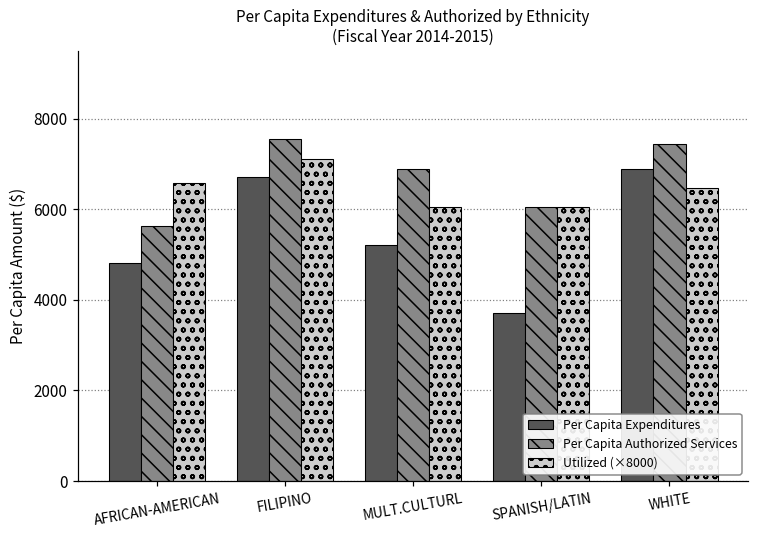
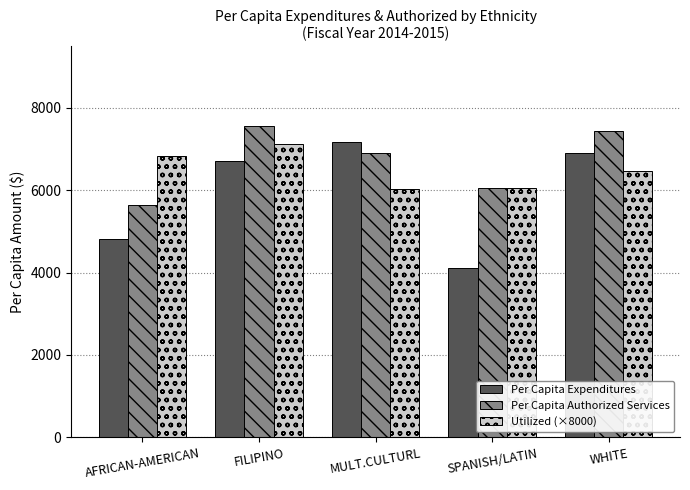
  {
    "Per Capita Expenditures": {
      "AFRICAN-AMERICAN": 4800,
      "FILIPINO": 6700,
-     "MULT.CULTURL": 5200,
-     "SPANISH/LATIN": 3700,
+     "MULT.CULTURL": 7200,
+     "SPANISH/LATIN": 4100,
      "WHITE": 6900
    },
    "Per Capita Authorized Services": {
      "AFRICAN-AMERICAN": 5600,
      "FILIPINO": 7600,
      "MULT.CULTURL": 6900,
      "SPANISH/LATIN": 6100,
      "WHITE": 7400
    },
    "Utilized (×8000)": {
-     "AFRICAN-AMERICAN": 6600,
+     "AFRICAN-AMERICAN": 6800,
      "FILIPINO": 7100,
      "MULT.CULTURL": 6000,
      "SPANISH/LATIN": 6100,
      "WHITE": 6500
    }
  }
